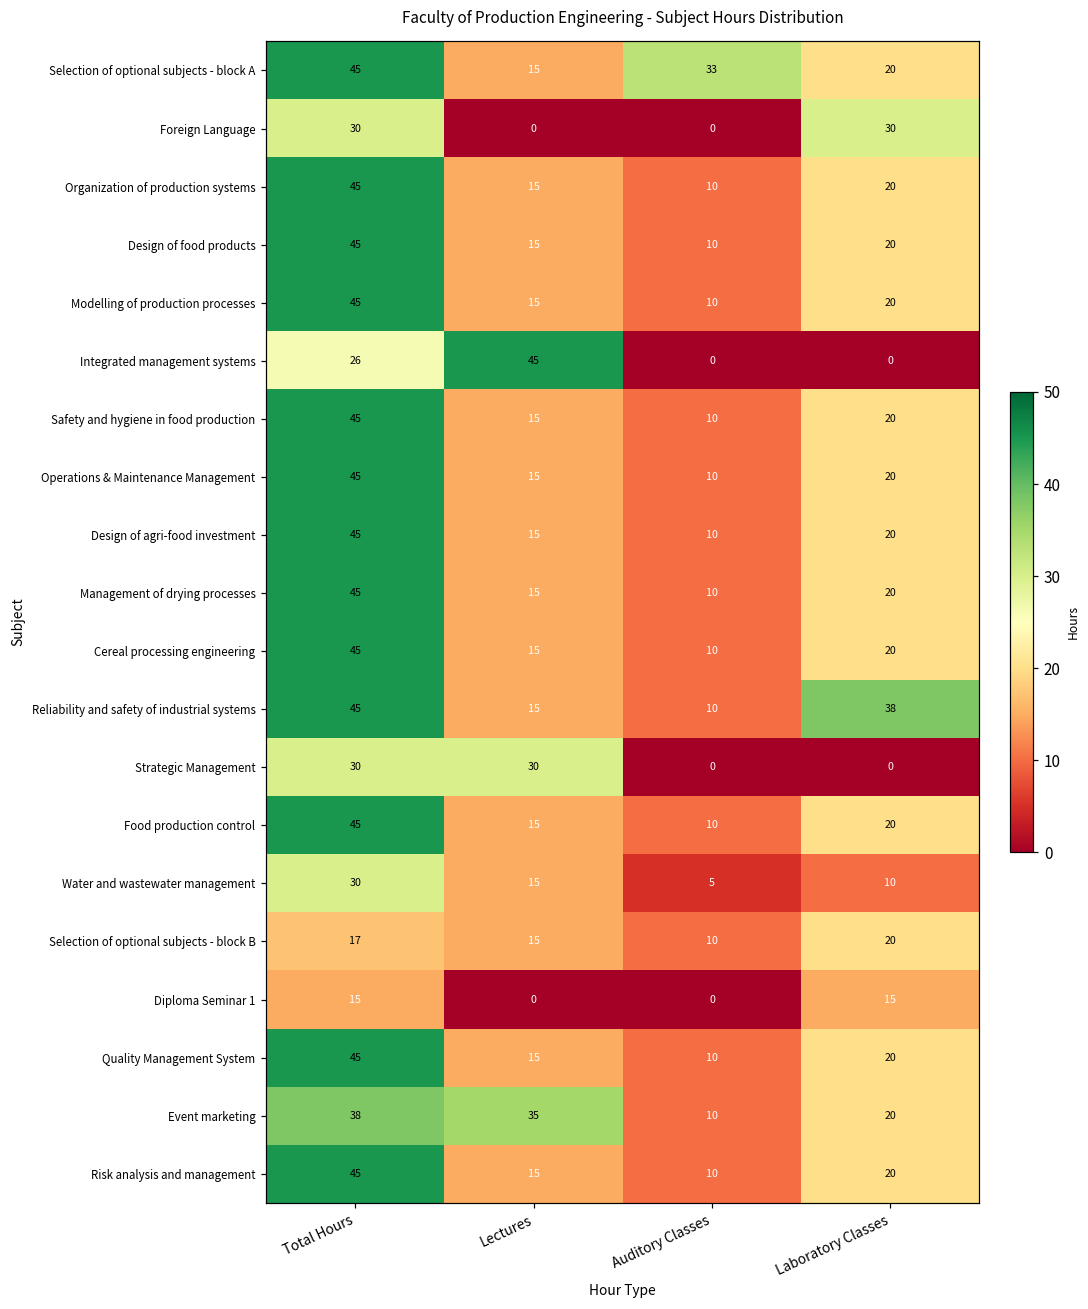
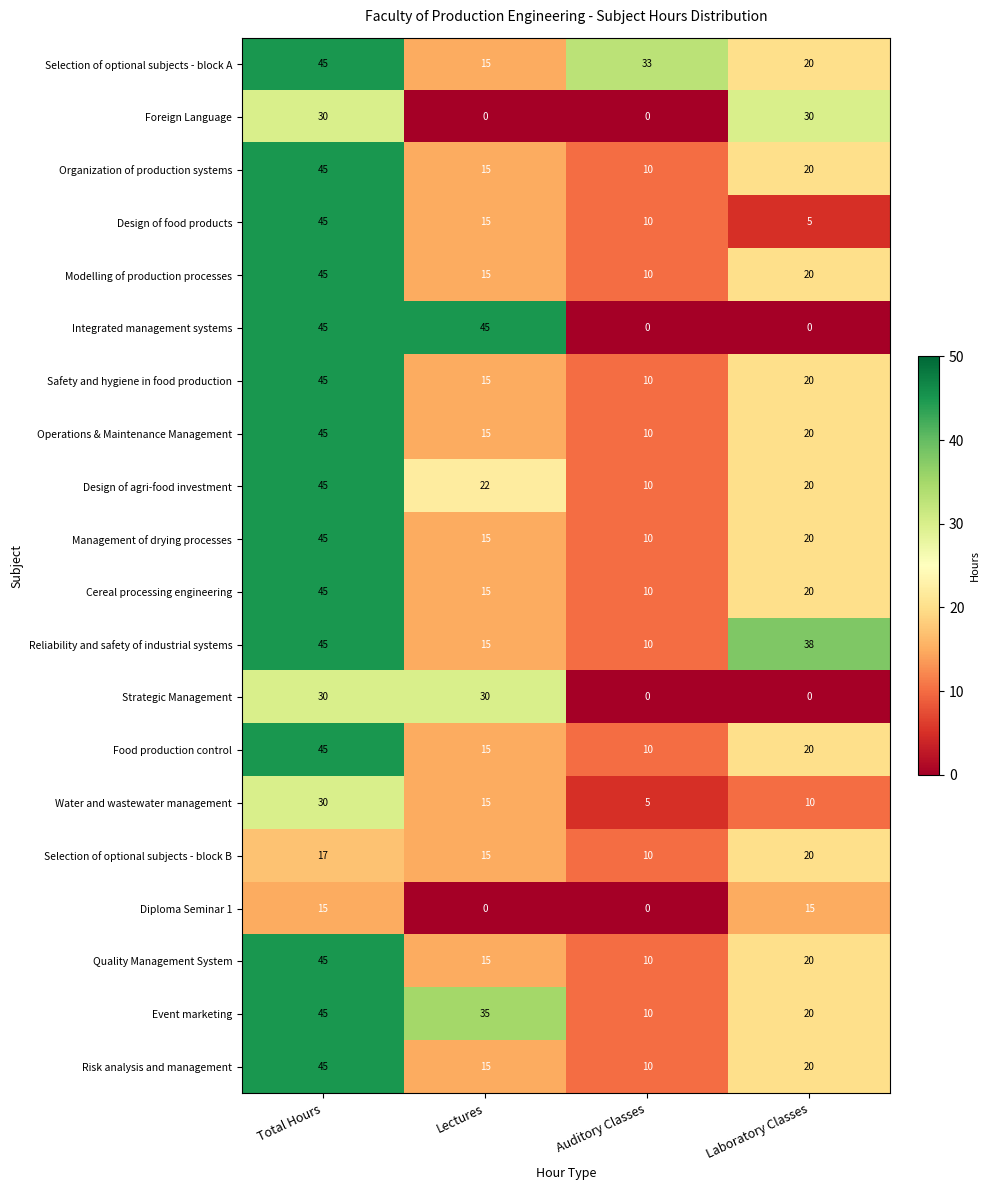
  {
    "Selection of optional subjects - block A": {
      "Total Hours": 45,
      "Lectures": 15,
      "Auditory Classes": 33,
      "Laboratory Classes": 20
    },
    "Foreign Language": {
      "Total Hours": 30,
      "Lectures": 0,
      "Auditory Classes": 0,
      "Laboratory Classes": 30
    },
    "Organization of production systems": {
      "Total Hours": 45,
      "Lectures": 15,
      "Auditory Classes": 10,
      "Laboratory Classes": 20
    },
    "Design of food products": {
      "Total Hours": 45,
      "Lectures": 15,
      "Auditory Classes": 10,
-     "Laboratory Classes": 20
+     "Laboratory Classes": 5
    },
    "Modelling of production processes": {
      "Total Hours": 45,
      "Lectures": 15,
      "Auditory Classes": 10,
      "Laboratory Classes": 20
    },
    "Integrated management systems": {
-     "Total Hours": 26,
+     "Total Hours": 45,
      "Lectures": 45,
      "Auditory Classes": 0,
      "Laboratory Classes": 0
    },
    "Safety and hygiene in food production": {
      "Total Hours": 45,
      "Lectures": 15,
      "Auditory Classes": 10,
      "Laboratory Classes": 20
    },
    "Operations & Maintenance Management": {
      "Total Hours": 45,
      "Lectures": 15,
      "Auditory Classes": 10,
      "Laboratory Classes": 20
    },
    "Design of agri-food investment": {
      "Total Hours": 45,
-     "Lectures": 15,
+     "Lectures": 22,
      "Auditory Classes": 10,
      "Laboratory Classes": 20
    },
    "Management of drying processes": {
      "Total Hours": 45,
      "Lectures": 15,
      "Auditory Classes": 10,
      "Laboratory Classes": 20
    },
    "Cereal processing engineering": {
      "Total Hours": 45,
      "Lectures": 15,
      "Auditory Classes": 10,
      "Laboratory Classes": 20
    },
    "Reliability and safety of industrial systems": {
      "Total Hours": 45,
      "Lectures": 15,
      "Auditory Classes": 10,
      "Laboratory Classes": 38
    },
    "Strategic Management": {
      "Total Hours": 30,
      "Lectures": 30,
      "Auditory Classes": 0,
      "Laboratory Classes": 0
    },
    "Food production control": {
      "Total Hours": 45,
      "Lectures": 15,
      "Auditory Classes": 10,
      "Laboratory Classes": 20
    },
    "Water and wastewater management": {
      "Total Hours": 30,
      "Lectures": 15,
      "Auditory Classes": 5,
      "Laboratory Classes": 10
    },
    "Selection of optional subjects - block B": {
      "Total Hours": 17,
      "Lectures": 15,
      "Auditory Classes": 10,
      "Laboratory Classes": 20
    },
    "Diploma Seminar 1": {
      "Total Hours": 15,
      "Lectures": 0,
      "Auditory Classes": 0,
      "Laboratory Classes": 15
    },
    "Quality Management System": {
      "Total Hours": 45,
      "Lectures": 15,
      "Auditory Classes": 10,
      "Laboratory Classes": 20
    },
    "Event marketing": {
-     "Total Hours": 38,
+     "Total Hours": 45,
      "Lectures": 35,
      "Auditory Classes": 10,
      "Laboratory Classes": 20
    },
    "Risk analysis and management": {
      "Total Hours": 45,
      "Lectures": 15,
      "Auditory Classes": 10,
      "Laboratory Classes": 20
    }
  }
